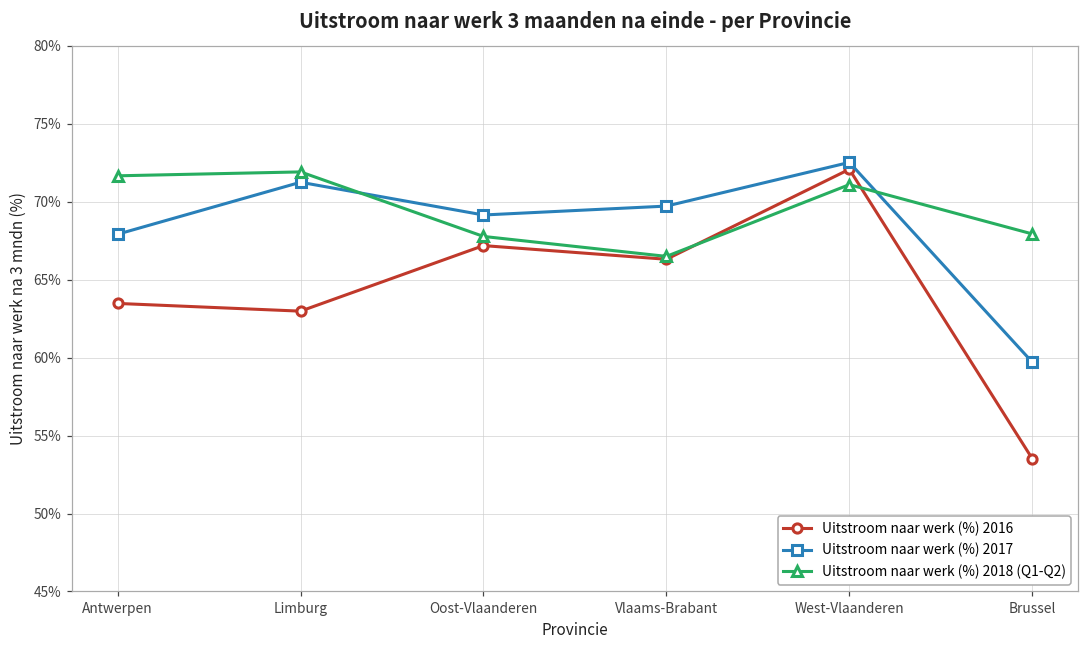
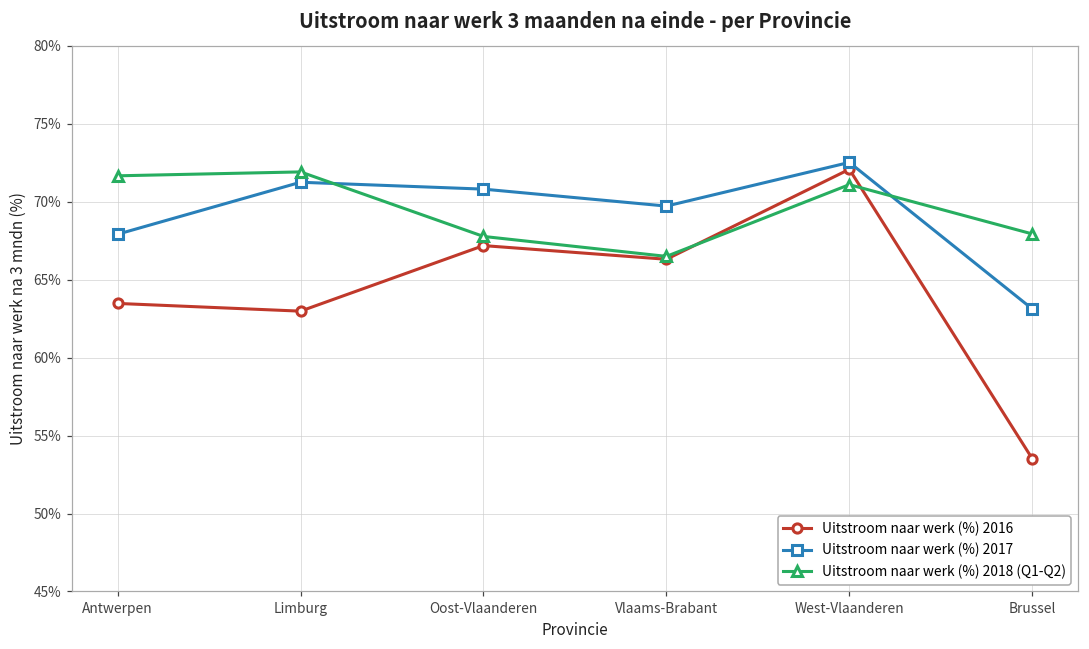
  {
    "Uitstroom naar werk (%) 2016": {
      "Antwerpen": "63.5%",
      "Limburg": "63.0%",
      "Oost-Vlaanderen": "67.2%",
      "Vlaams-Brabant": "66.3%",
      "West-Vlaanderen": "72.1%",
      "Brussel": "53.5%"
    },
    "Uitstroom naar werk (%) 2017": {
      "Antwerpen": "67.9%",
      "Limburg": "71.3%",
-     "Oost-Vlaanderen": "69.1%",
+     "Oost-Vlaanderen": "70.8%",
      "Vlaams-Brabant": "69.7%",
      "West-Vlaanderen": "72.5%",
-     "Brussel": "59.7%"
+     "Brussel": "63.1%"
    },
    "Uitstroom naar werk (%) 2018 (Q1-Q2)": {
      "Antwerpen": "71.7%",
      "Limburg": "71.9%",
      "Oost-Vlaanderen": "67.8%",
      "Vlaams-Brabant": "66.5%",
      "West-Vlaanderen": "71.1%",
      "Brussel": "67.9%"
    }
  }
